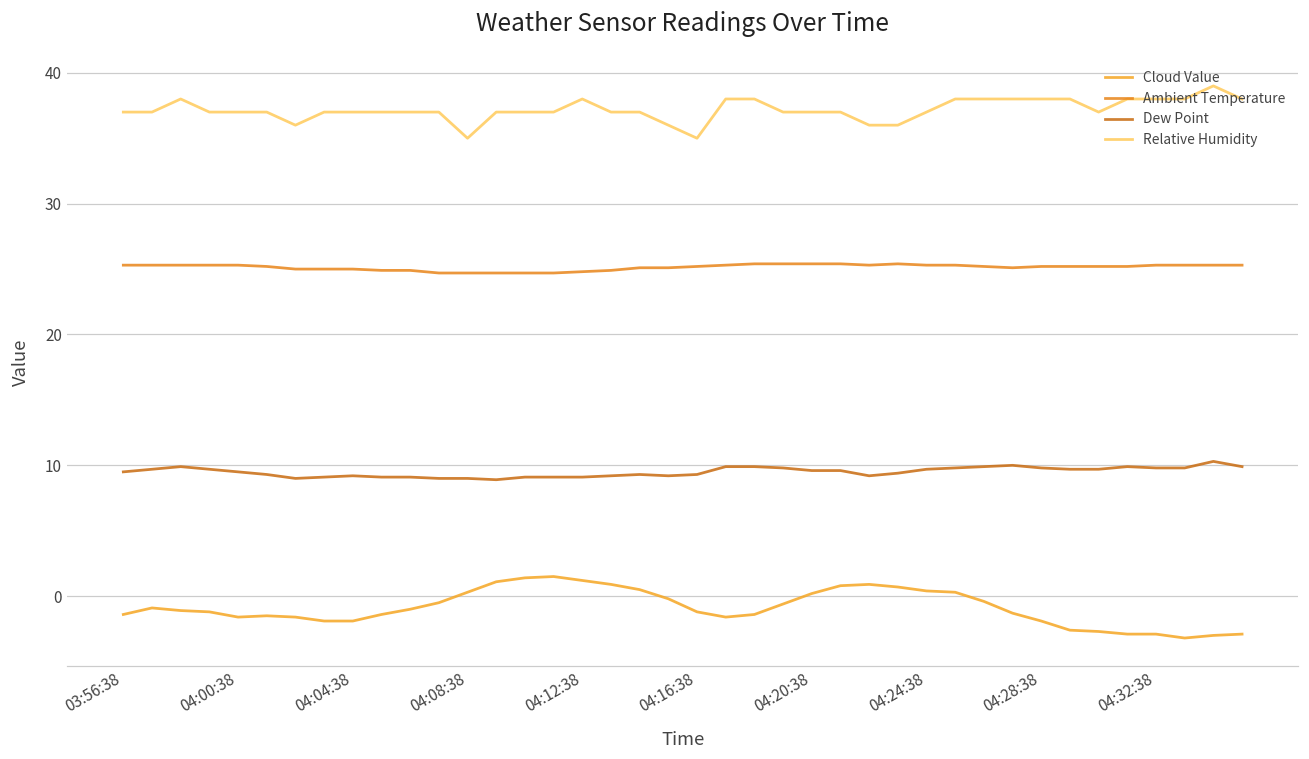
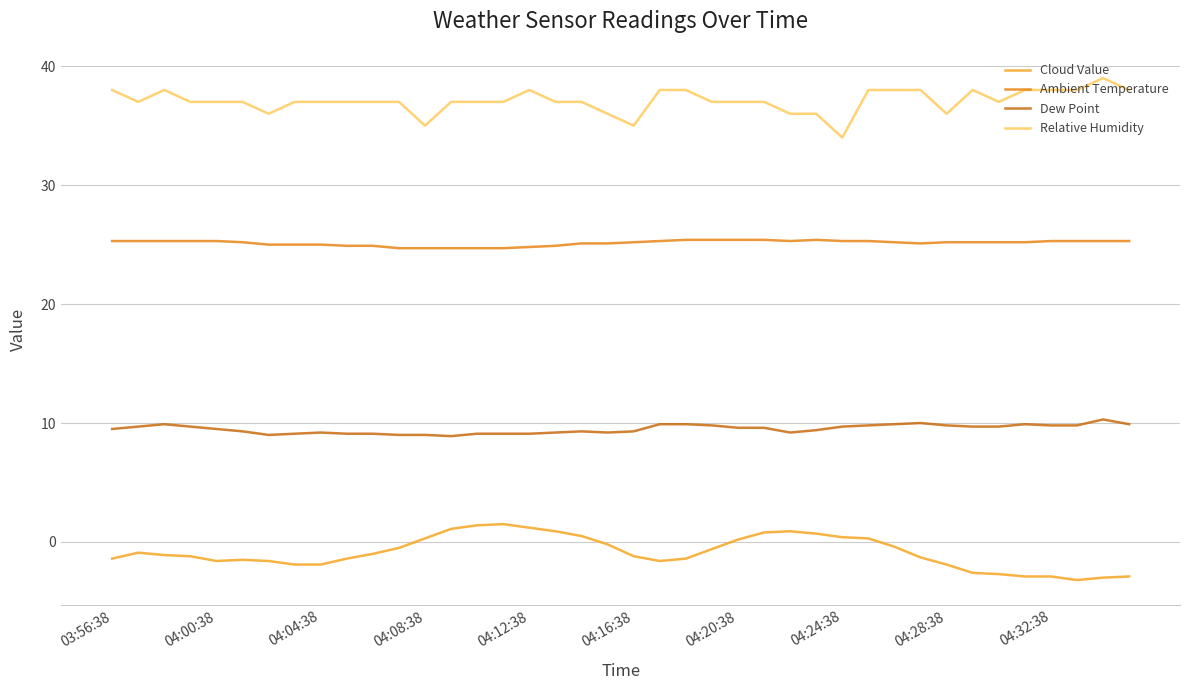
  {
    "Relative Humidity": {
-     "03:56:38": 37,
+     "03:56:38": 38,
      "04:00:38": 37,
      "04:04:38": 37,
      "04:08:38": 35,
      "04:12:38": 38,
      "04:16:38": 35,
      "04:20:38": 37,
-     "04:24:38": 37,
-     "04:28:38": 38,
+     "04:24:38": 34,
+     "04:28:38": 36,
      "04:32:38": 38
    }
  }
